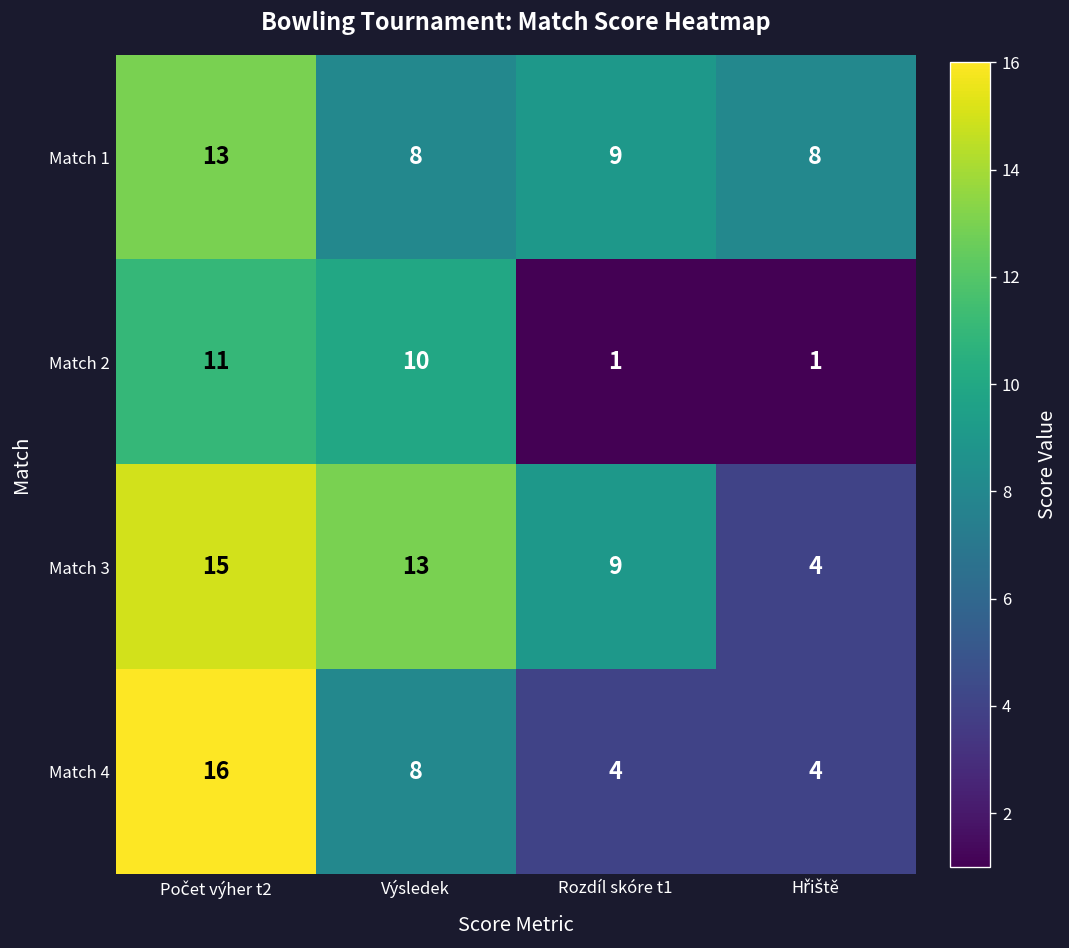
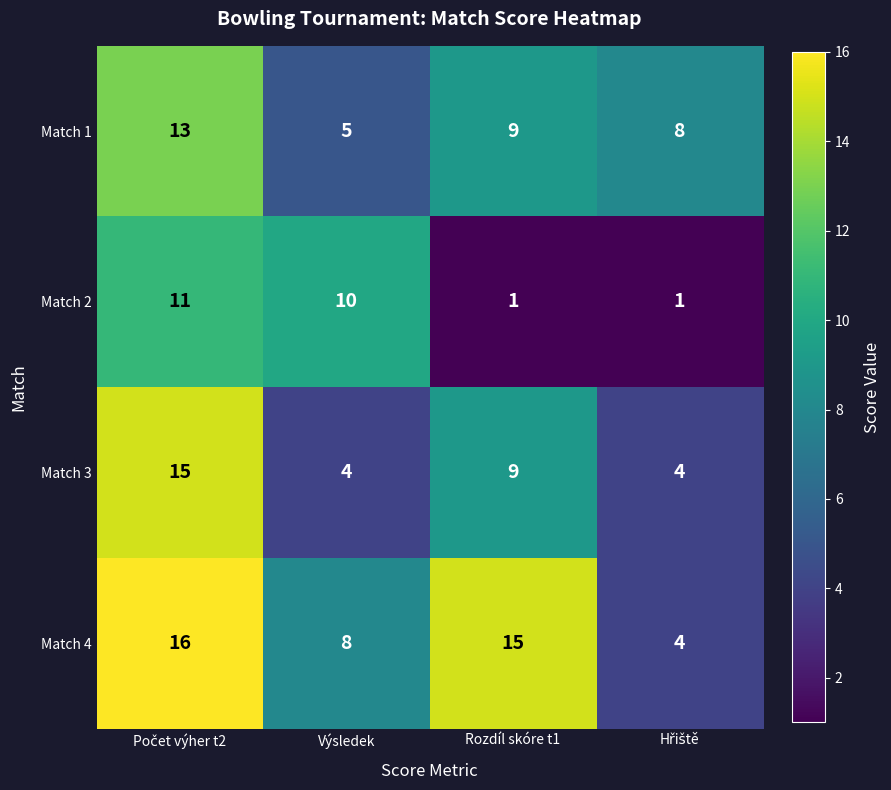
  {
    "Match 1": {
      "Počet výher t2": 13,
-     "Výsledek": 8,
+     "Výsledek": 5,
      "Rozdíl skóre t1": 9,
      "Hřiště": 8
    },
    "Match 2": {
      "Počet výher t2": 11,
      "Výsledek": 10,
      "Rozdíl skóre t1": 1,
      "Hřiště": 1
    },
    "Match 3": {
      "Počet výher t2": 15,
-     "Výsledek": 13,
+     "Výsledek": 4,
      "Rozdíl skóre t1": 9,
      "Hřiště": 4
    },
    "Match 4": {
      "Počet výher t2": 16,
      "Výsledek": 8,
-     "Rozdíl skóre t1": 4,
+     "Rozdíl skóre t1": 15,
      "Hřiště": 4
    }
  }
